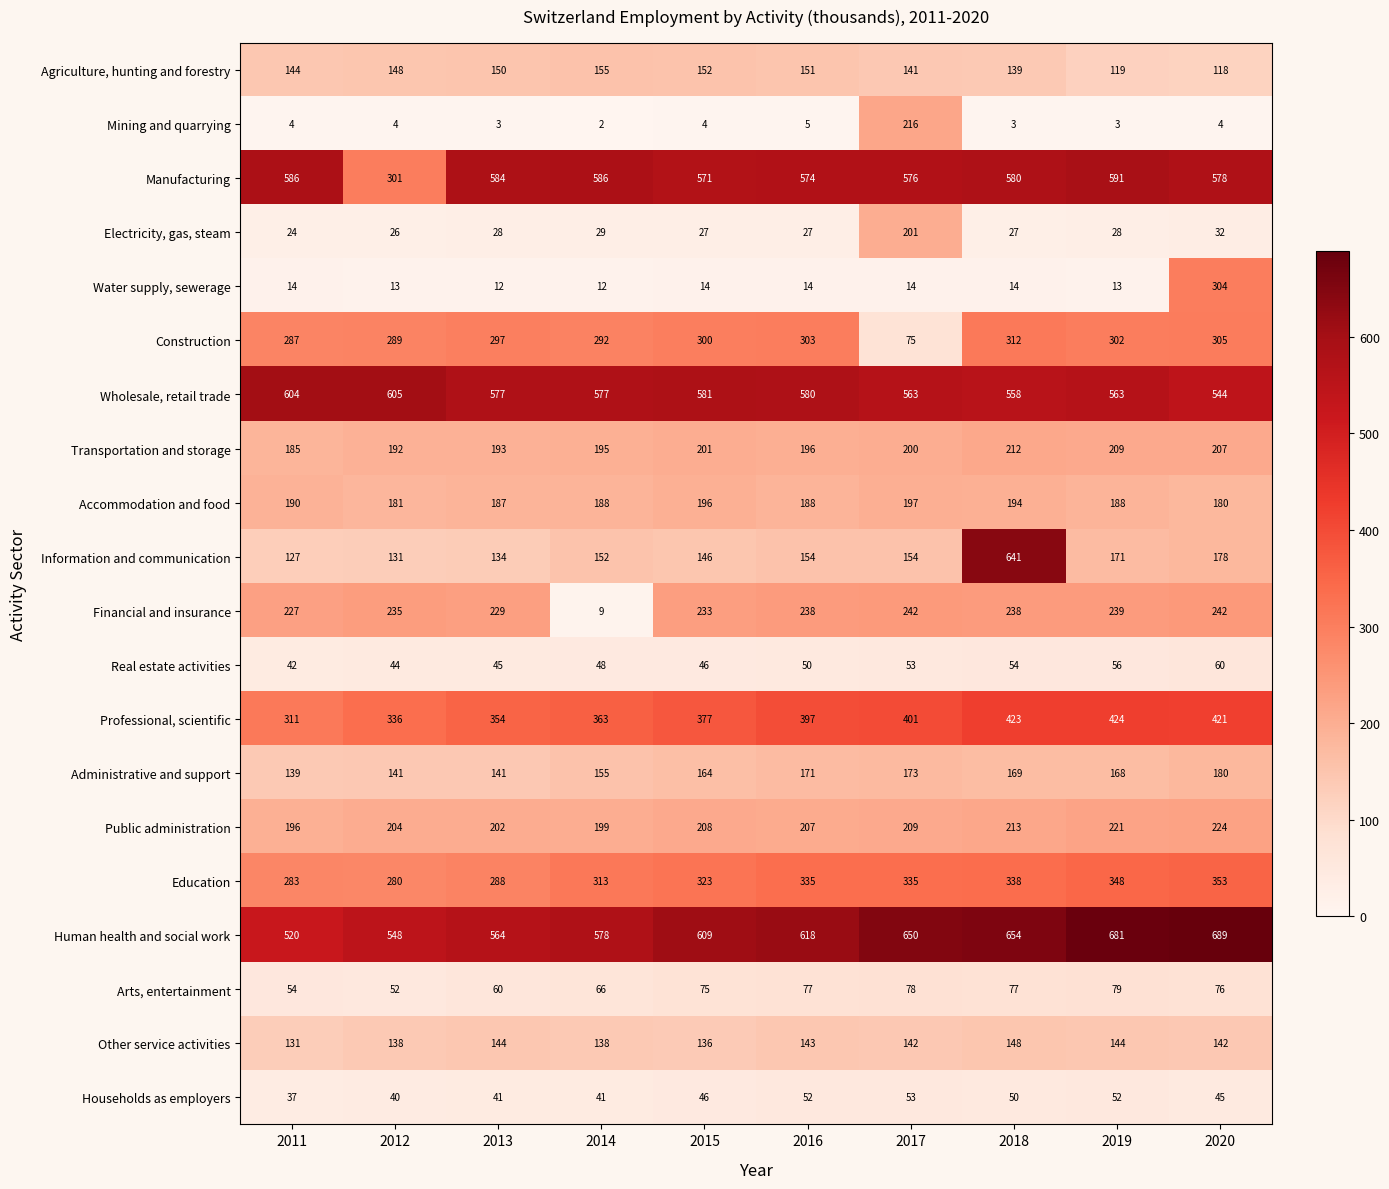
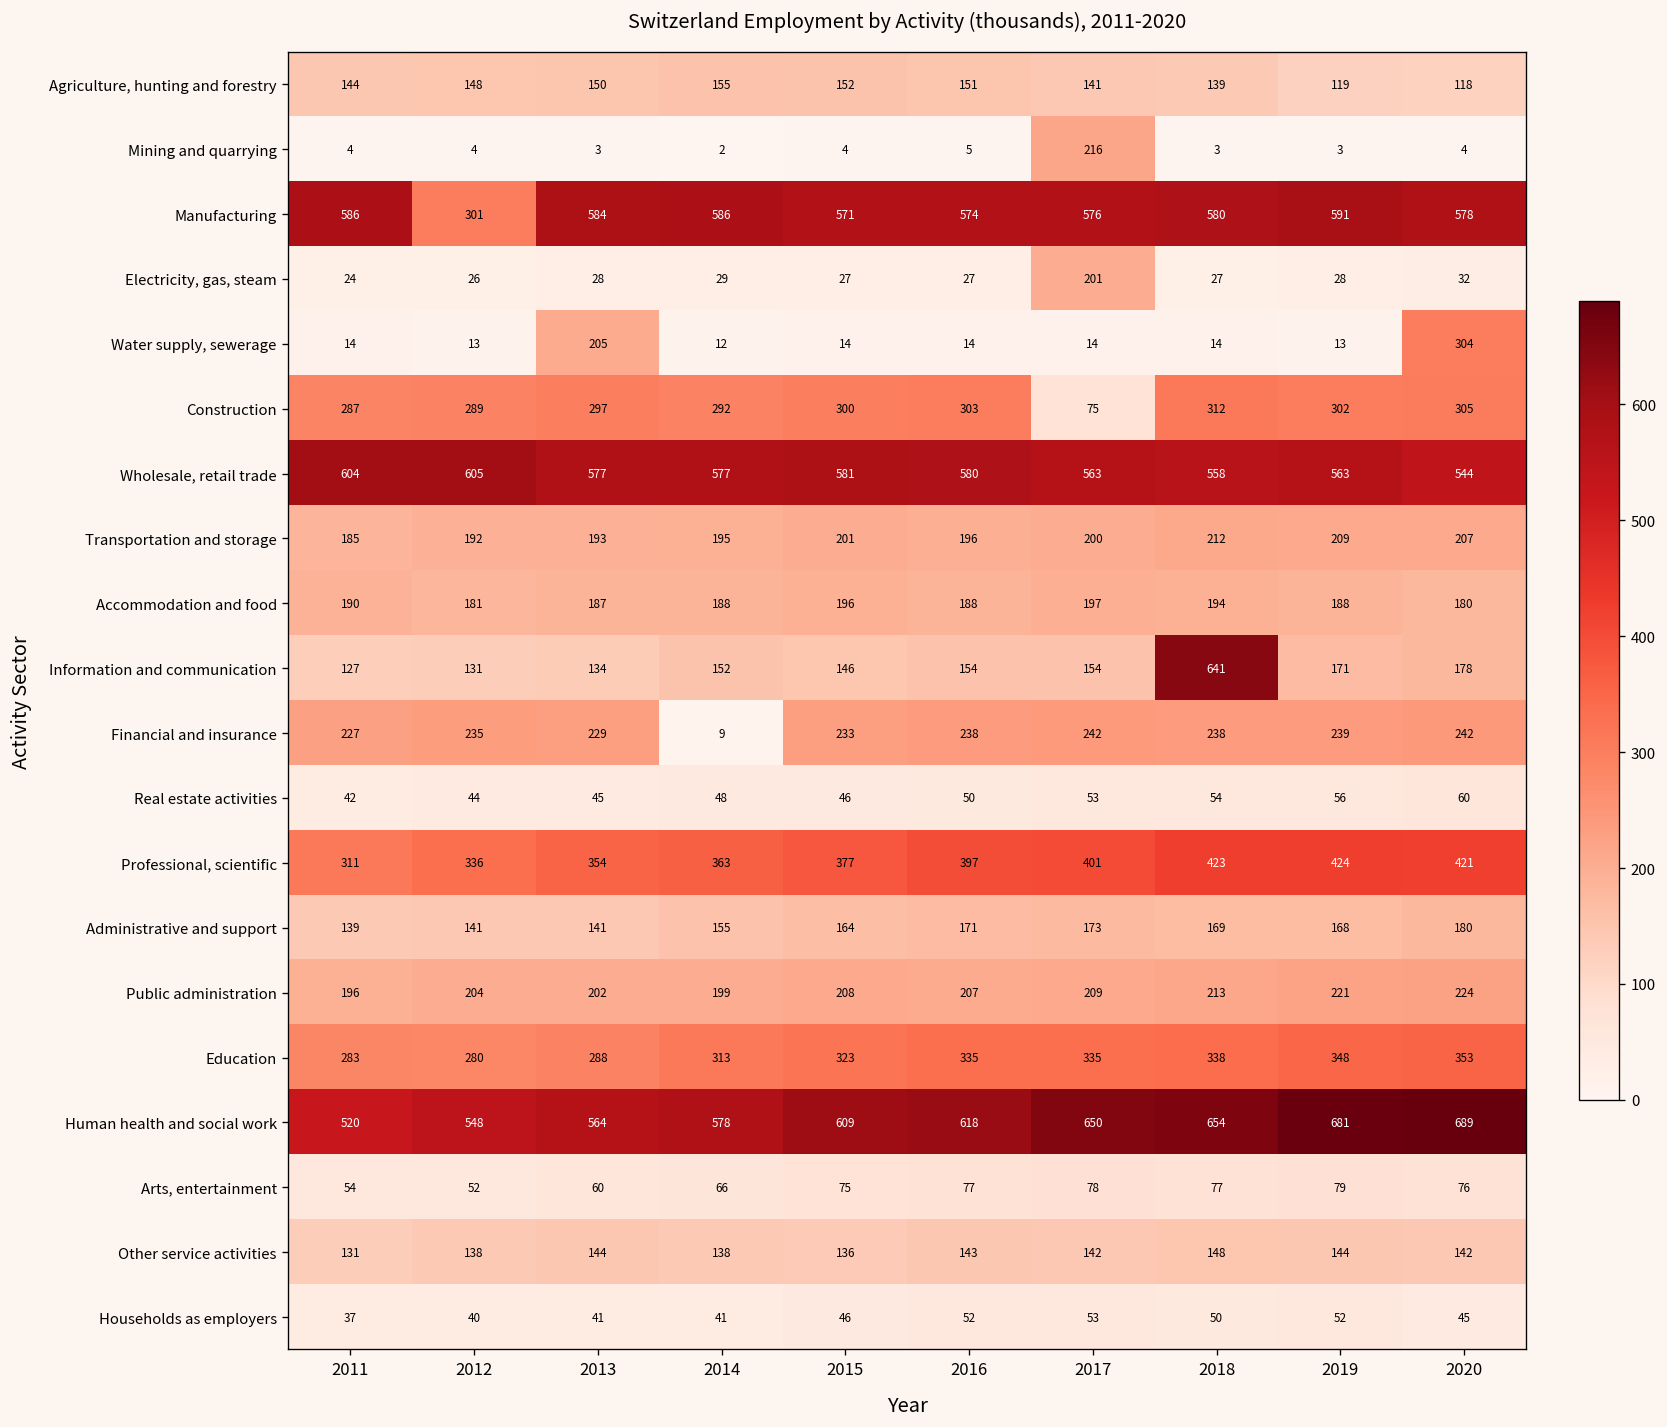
  {
    "Agriculture, hunting and forestry": {
      "2011": 144,
      "2012": 148,
      "2013": 150,
      "2014": 155,
      "2015": 152,
      "2016": 151,
      "2017": 141,
      "2018": 139,
      "2019": 119,
      "2020": 118
    },
    "Mining and quarrying": {
      "2011": 4,
      "2012": 4,
      "2013": 3,
      "2014": 2,
      "2015": 4,
      "2016": 5,
      "2017": 216,
      "2018": 3,
      "2019": 3,
      "2020": 4
    },
    "Manufacturing": {
      "2011": 586,
      "2012": 301,
      "2013": 584,
      "2014": 586,
      "2015": 571,
      "2016": 574,
      "2017": 576,
      "2018": 580,
      "2019": 591,
      "2020": 578
    },
    "Electricity, gas, steam": {
      "2011": 24,
      "2012": 26,
      "2013": 28,
      "2014": 29,
      "2015": 27,
      "2016": 27,
      "2017": 201,
      "2018": 27,
      "2019": 28,
      "2020": 32
    },
    "Water supply, sewerage": {
      "2011": 14,
      "2012": 13,
-     "2013": 12,
+     "2013": 205,
      "2014": 12,
      "2015": 14,
      "2016": 14,
      "2017": 14,
      "2018": 14,
      "2019": 13,
      "2020": 304
    },
    "Construction": {
      "2011": 287,
      "2012": 289,
      "2013": 297,
      "2014": 292,
      "2015": 300,
      "2016": 303,
      "2017": 75,
      "2018": 312,
      "2019": 302,
      "2020": 305
    },
    "Wholesale, retail trade": {
      "2011": 604,
      "2012": 605,
      "2013": 577,
      "2014": 577,
      "2015": 581,
      "2016": 580,
      "2017": 563,
      "2018": 558,
      "2019": 563,
      "2020": 544
    },
    "Transportation and storage": {
      "2011": 185,
      "2012": 192,
      "2013": 193,
      "2014": 195,
      "2015": 201,
      "2016": 196,
      "2017": 200,
      "2018": 212,
      "2019": 209,
      "2020": 207
    },
    "Accommodation and food": {
      "2011": 190,
      "2012": 181,
      "2013": 187,
      "2014": 188,
      "2015": 196,
      "2016": 188,
      "2017": 197,
      "2018": 194,
      "2019": 188,
      "2020": 180
    },
    "Information and communication": {
      "2011": 127,
      "2012": 131,
      "2013": 134,
      "2014": 152,
      "2015": 146,
      "2016": 154,
      "2017": 154,
      "2018": 641,
      "2019": 171,
      "2020": 178
    },
    "Financial and insurance": {
      "2011": 227,
      "2012": 235,
      "2013": 229,
      "2014": 9,
      "2015": 233,
      "2016": 238,
      "2017": 242,
      "2018": 238,
      "2019": 239,
      "2020": 242
    },
    "Real estate activities": {
      "2011": 42,
      "2012": 44,
      "2013": 45,
      "2014": 48,
      "2015": 46,
      "2016": 50,
      "2017": 53,
      "2018": 54,
      "2019": 56,
      "2020": 60
    },
    "Professional, scientific": {
      "2011": 311,
      "2012": 336,
      "2013": 354,
      "2014": 363,
      "2015": 377,
      "2016": 397,
      "2017": 401,
      "2018": 423,
      "2019": 424,
      "2020": 421
    },
    "Administrative and support": {
      "2011": 139,
      "2012": 141,
      "2013": 141,
      "2014": 155,
      "2015": 164,
      "2016": 171,
      "2017": 173,
      "2018": 169,
      "2019": 168,
      "2020": 180
    },
    "Public administration": {
      "2011": 196,
      "2012": 204,
      "2013": 202,
      "2014": 199,
      "2015": 208,
      "2016": 207,
      "2017": 209,
      "2018": 213,
      "2019": 221,
      "2020": 224
    },
    "Education": {
      "2011": 283,
      "2012": 280,
      "2013": 288,
      "2014": 313,
      "2015": 323,
      "2016": 335,
      "2017": 335,
      "2018": 338,
      "2019": 348,
      "2020": 353
    },
    "Human health and social work": {
      "2011": 520,
      "2012": 548,
      "2013": 564,
      "2014": 578,
      "2015": 609,
      "2016": 618,
      "2017": 650,
      "2018": 654,
      "2019": 681,
      "2020": 689
    },
    "Arts, entertainment": {
      "2011": 54,
      "2012": 52,
      "2013": 60,
      "2014": 66,
      "2015": 75,
      "2016": 77,
      "2017": 78,
      "2018": 77,
      "2019": 79,
      "2020": 76
    },
    "Other service activities": {
      "2011": 131,
      "2012": 138,
      "2013": 144,
      "2014": 138,
      "2015": 136,
      "2016": 143,
      "2017": 142,
      "2018": 148,
      "2019": 144,
      "2020": 142
    },
    "Households as employers": {
      "2011": 37,
      "2012": 40,
      "2013": 41,
      "2014": 41,
      "2015": 46,
      "2016": 52,
      "2017": 53,
      "2018": 50,
      "2019": 52,
      "2020": 45
    }
  }
